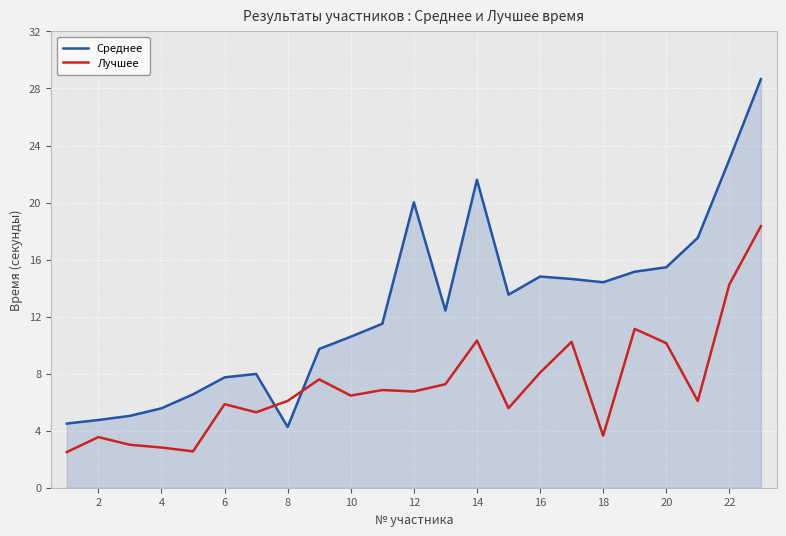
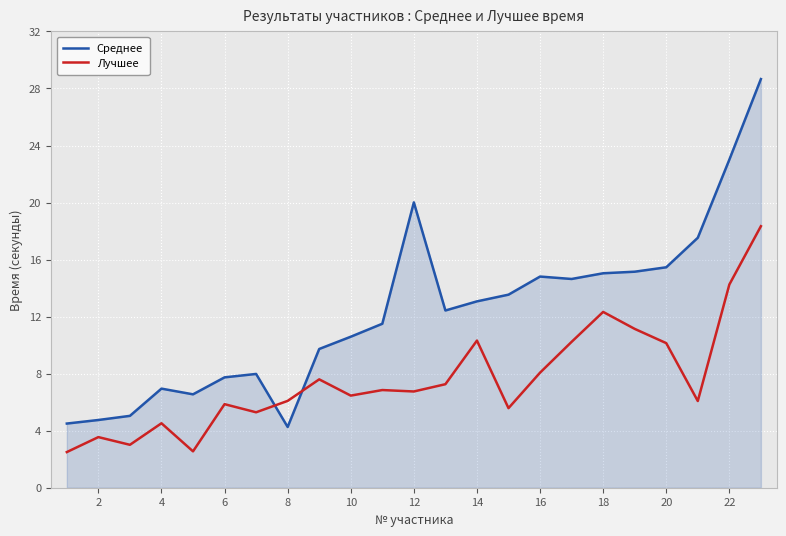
  {
    "Среднее": {
      "2": 4.8,
-     "4": 5.6,
+     "4": 7.0,
      "6": 7.7,
      "8": 4.3,
      "10": 10.6,
      "12": 20.0,
-     "14": 21.6,
+     "14": 13.1,
      "16": 14.8,
-     "18": 14.4,
+     "18": 15.0,
      "20": 15.5,
      "22": 23.0
    },
    "Лучшее": {
      "2": 3.6,
-     "4": 2.8,
+     "4": 4.5,
      "6": 5.9,
      "8": 6.1,
      "10": 6.5,
      "12": 6.8,
      "14": 10.3,
      "16": 8.1,
-     "18": 3.7,
+     "18": 12.3,
      "20": 10.1,
      "22": 14.3
    }
  }
